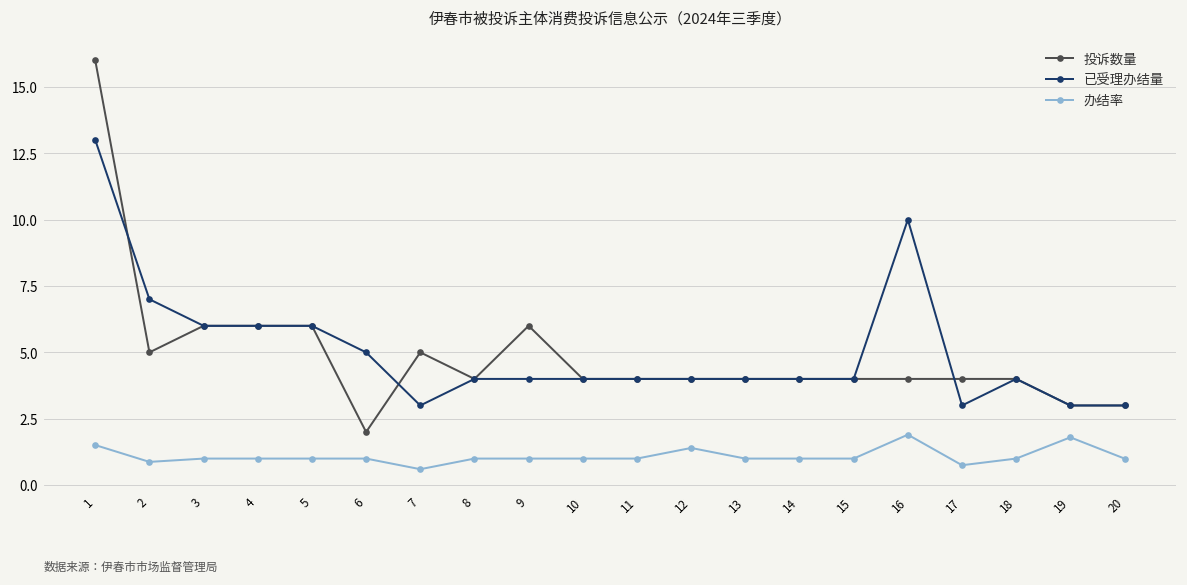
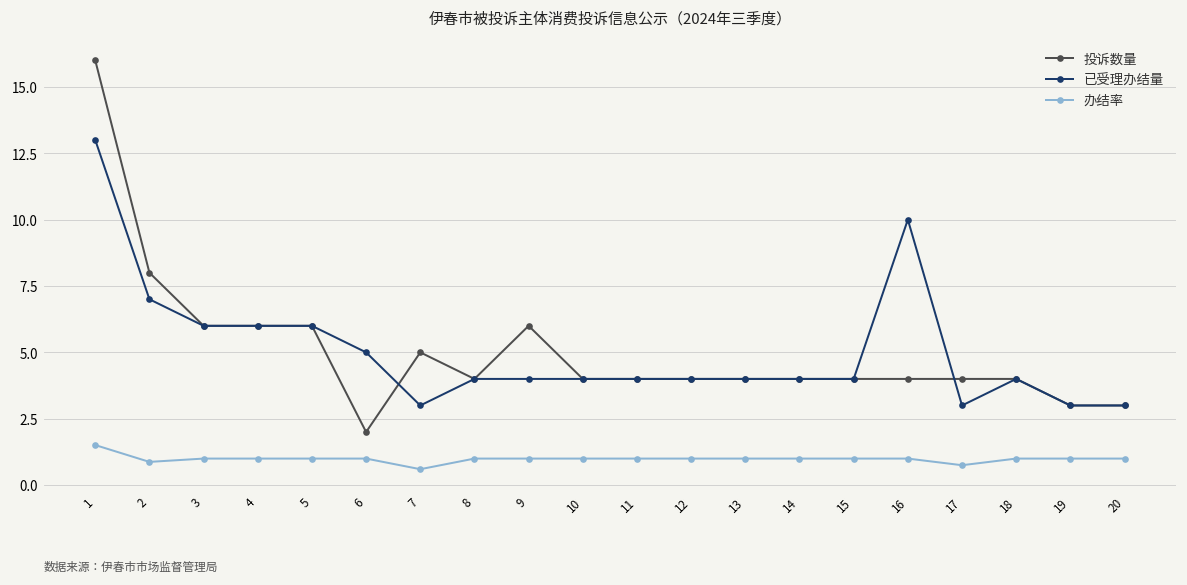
  {
    "投诉数量": {
      "1": 16,
-     "2": 5,
+     "2": 8,
      "6": 2,
      "7": 5,
      "9": 6,
      "16": 4,
      "17": 4
    },
    "已受理办结量": {
      "1": 13.0,
      "2": 7.0,
      "6": 5.0,
      "7": 3.0,
      "9": 4.0,
      "16": 10.0,
      "17": 3.0
    },
    "办结率": {
      "1": 1.5,
      "2": 0.9,
      "3": 1.0,
      "4": 1.0,
      "5": 1.0,
      "6": 1.0,
      "7": 0.6,
      "8": 1.0,
      "9": 1.0,
      "10": 1.0,
      "11": 1.0,
-     "12": 1.4,
+     "12": 1.0,
      "13": 1.0,
      "14": 1.0,
      "15": 1.0,
-     "16": 1.9,
+     "16": 1.0,
      "17": 0.8,
      "18": 1.0,
-     "19": 1.8,
+     "19": 1.0,
      "20": 1.0
    }
  }
